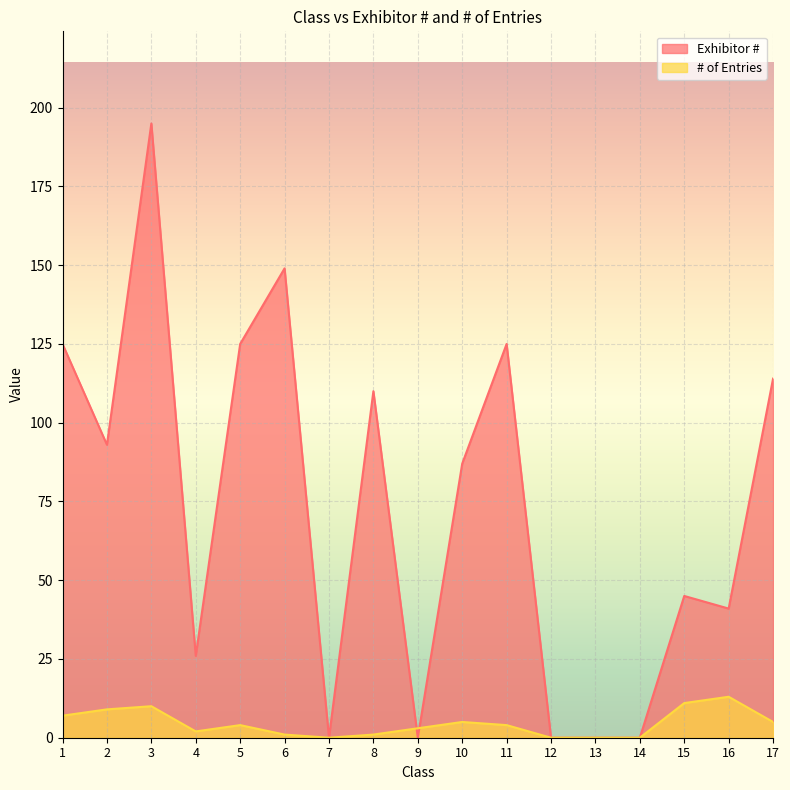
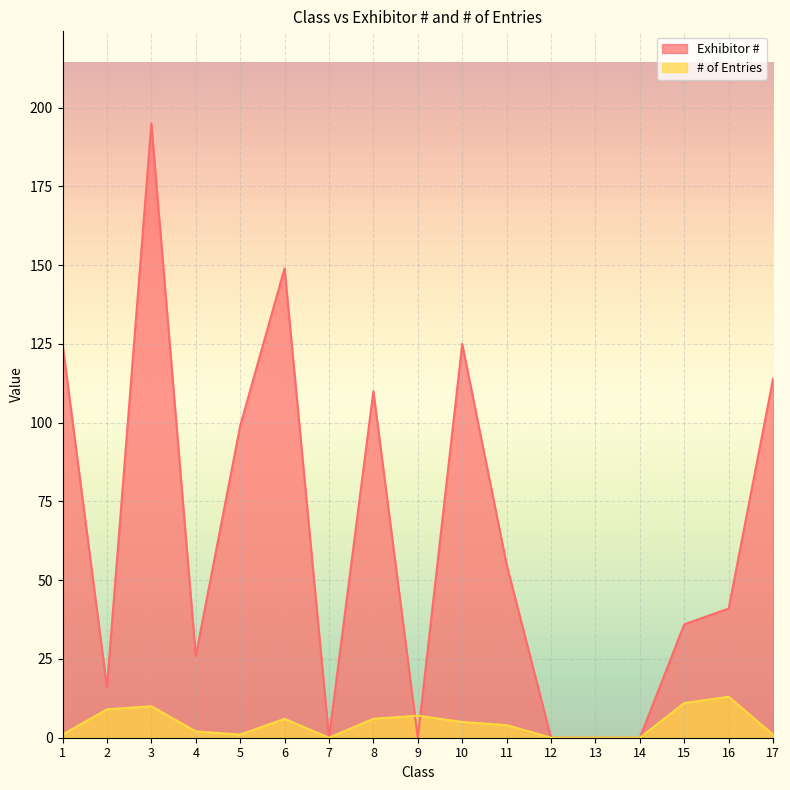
  {
    "Exhibitor #": {
      "1": 125,
-     "2": 93,
+     "2": 16,
      "3": 195,
      "4": 26,
-     "5": 125,
+     "5": 99,
      "6": 149,
      "8": 110,
      "9": 0,
-     "10": 87,
-     "11": 125,
-     "15": 45,
+     "10": 125,
+     "11": 55,
+     "15": 36,
      "16": 41,
      "17": 114
    },
    "# of Entries": {
-     "1": 7,
+     "1": 1,
      "2": 9,
      "3": 10,
      "4": 2,
-     "5": 4,
-     "6": 1,
-     "8": 1,
-     "9": 3,
+     "5": 1,
+     "6": 6,
+     "8": 6,
+     "9": 7,
      "10": 5,
      "11": 4,
      "15": 11,
      "16": 13,
-     "17": 5
+     "17": 1
    }
  }
